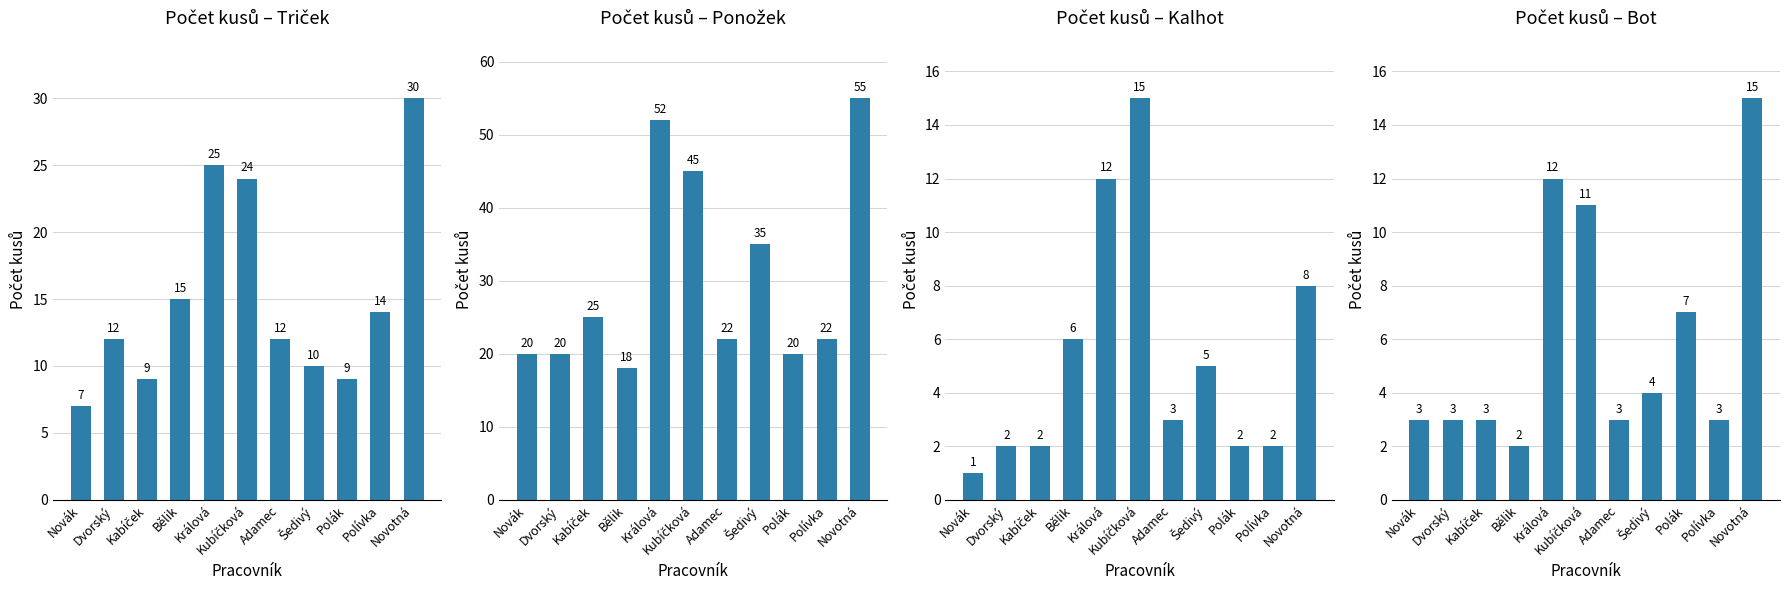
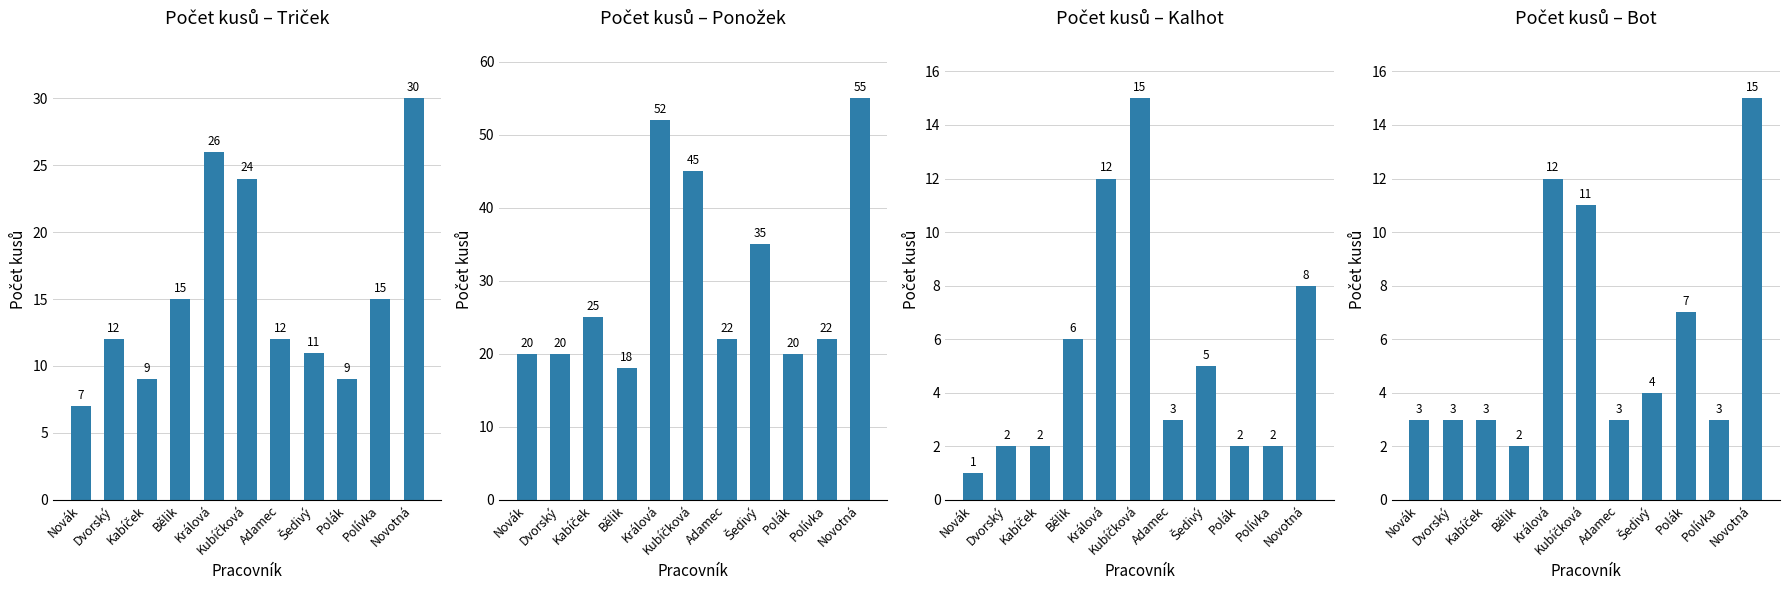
  {
    "Počet kusů – Triček": {
      "Novák": 7,
      "Dvorský": 12,
      "Kabíček": 9,
      "Bělik": 15,
-     "Králová": 25,
+     "Králová": 26,
      "Kubíčková": 24,
      "Adamec": 12,
-     "Šedivý": 10,
+     "Šedivý": 11,
      "Polák": 9,
-     "Polívka": 14,
+     "Polívka": 15,
      "Novotná": 30
    },
    "Počet kusů – Ponožek": {
      "Novák": 20,
      "Dvorský": 20,
      "Kabíček": 25,
      "Bělik": 18,
      "Králová": 52,
      "Kubíčková": 45,
      "Adamec": 22,
      "Šedivý": 35,
      "Polák": 20,
      "Polívka": 22,
      "Novotná": 55
    },
    "Počet kusů – Kalhot": {
      "Novák": 1,
      "Dvorský": 2,
      "Kabíček": 2,
      "Bělik": 6,
      "Králová": 12,
      "Kubíčková": 15,
      "Adamec": 3,
      "Šedivý": 5,
      "Polák": 2,
      "Polívka": 2,
      "Novotná": 8
    },
    "Počet kusů – Bot": {
      "Novák": 3,
      "Dvorský": 3,
      "Kabíček": 3,
      "Bělik": 2,
      "Králová": 12,
      "Kubíčková": 11,
      "Adamec": 3,
      "Šedivý": 4,
      "Polák": 7,
      "Polívka": 3,
      "Novotná": 15
    }
  }
